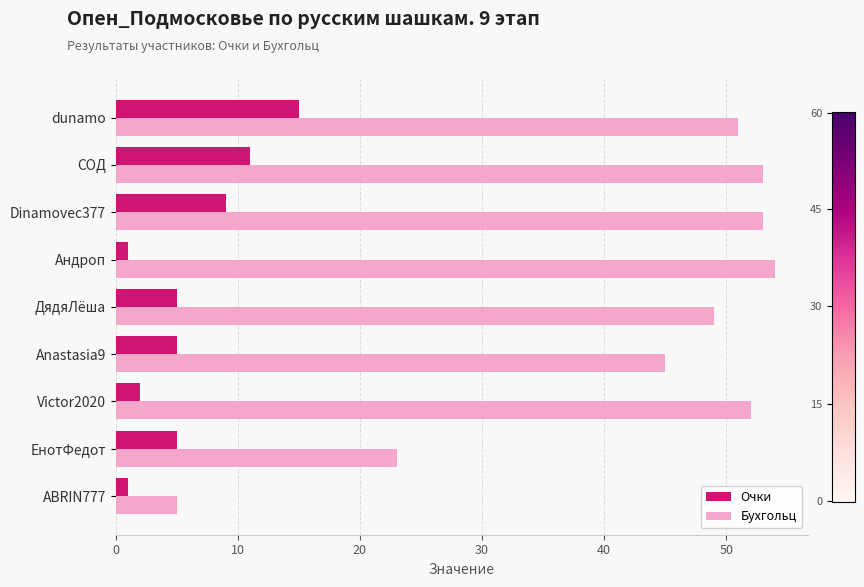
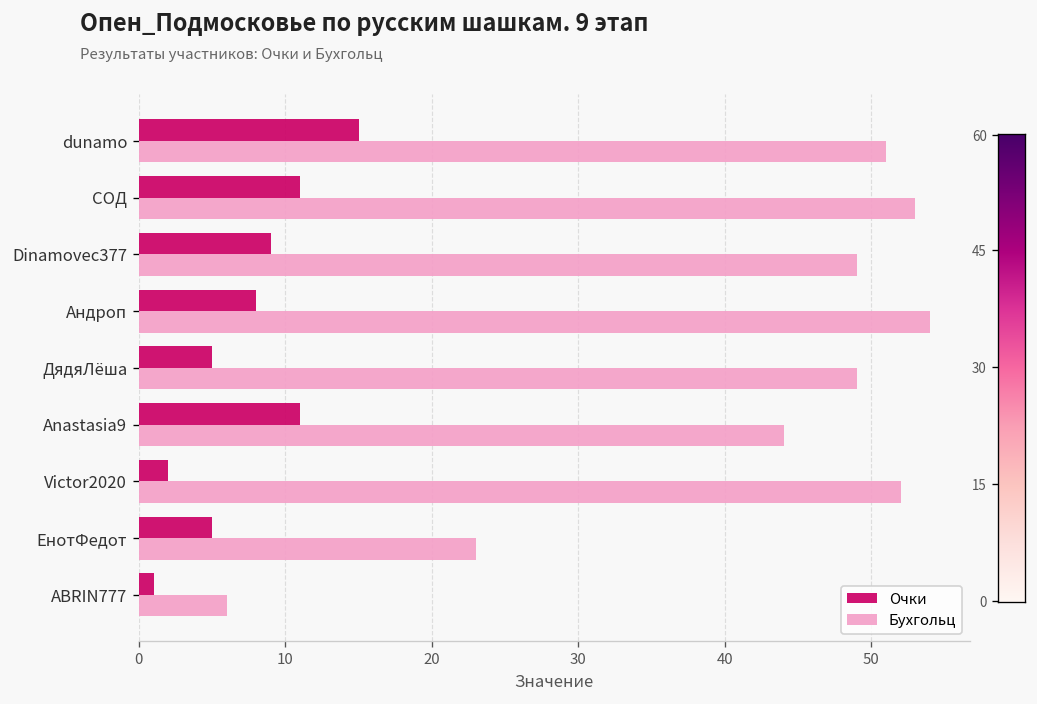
  {
    "Очки": {
      "dunamo": 15,
      "СОД": 11,
      "Dinamovec377": 9,
-     "Андроп": 1,
+     "Андроп": 8,
      "ДядяЛёша": 5,
-     "Anastasia9": 5,
+     "Anastasia9": 11,
      "Victor2020": 2,
      "ЕнотФедот": 5,
      "ABRIN777": 1
    },
    "Бухгольц": {
      "dunamo": 51,
      "СОД": 53,
-     "Dinamovec377": 53,
+     "Dinamovec377": 49,
      "Андроп": 54,
      "ДядяЛёша": 49,
-     "Anastasia9": 45,
+     "Anastasia9": 44,
      "Victor2020": 52,
      "ЕнотФедот": 23,
-     "ABRIN777": 5
+     "ABRIN777": 6
    }
  }
